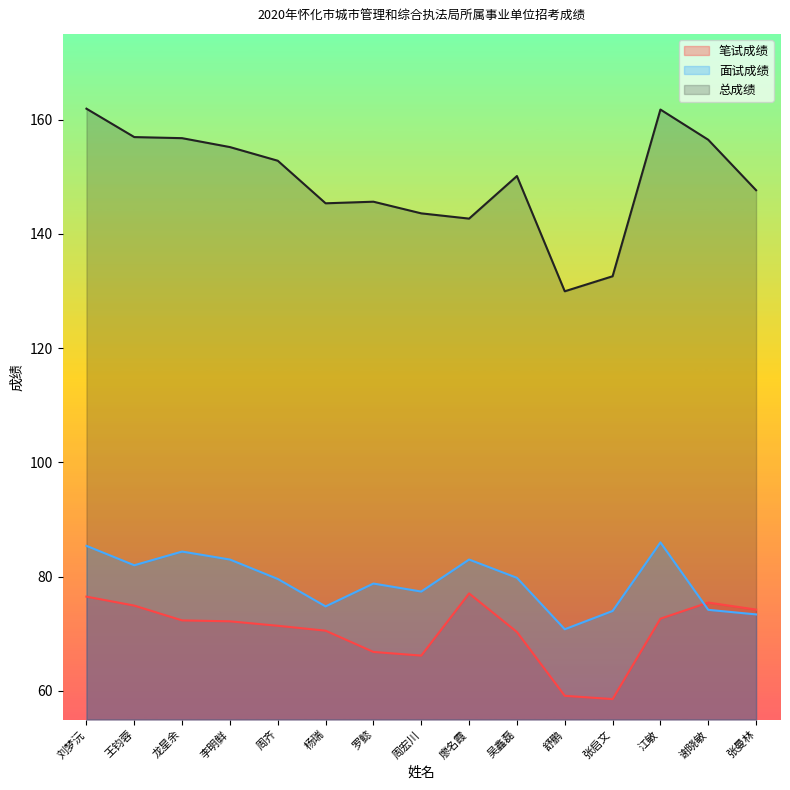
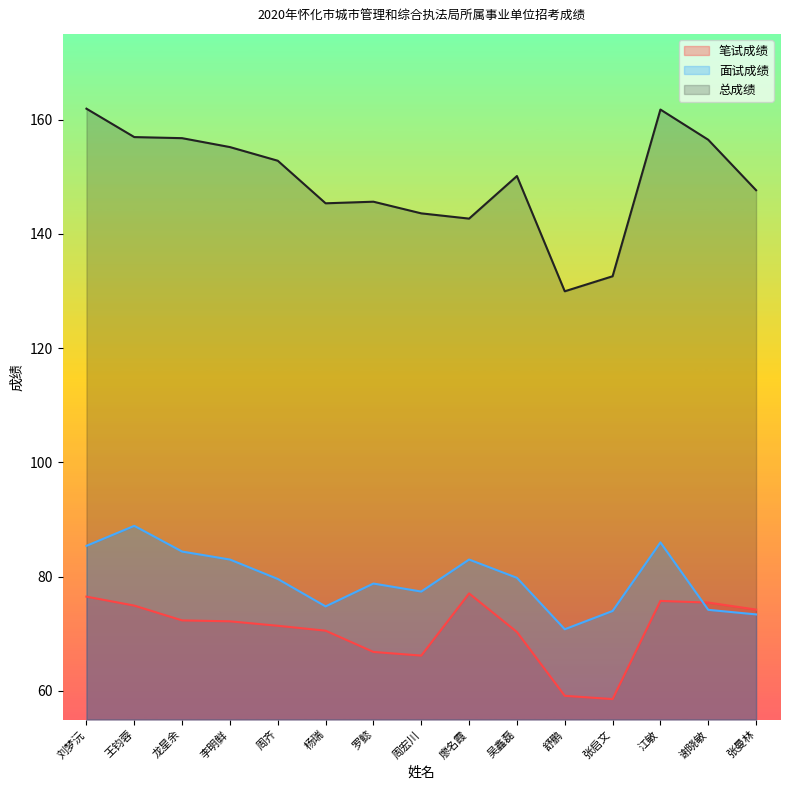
  {
    "笔试成绩": {
      "刘梦沅": 77,
      "王钧蓉": 75,
      "龙星余": 72,
      "李明鲜": 72,
      "周齐": 71,
      "杨瑞": 71,
      "罗懿": 67,
      "周宏川": 66,
      "廖名霞": 77,
      "吴鑫磊": 70,
      "舒鹏": 59,
      "张启文": 59,
-     "江敏": 73,
+     "江敏": 76,
      "谢晓敏": 75,
      "张曼林": 74
    },
    "面试成绩": {
      "刘梦沅": 85,
-     "王钧蓉": 82,
+     "王钧蓉": 89,
      "龙星余": 84,
      "李明鲜": 83,
      "周齐": 80,
      "杨瑞": 75,
      "罗懿": 79,
      "周宏川": 77,
      "廖名霞": 83,
      "吴鑫磊": 80,
      "舒鹏": 71,
      "张启文": 74,
      "江敏": 86,
      "谢晓敏": 74,
      "张曼林": 73
    },
    "总成绩": {
      "刘梦沅": 162,
      "王钧蓉": 157,
      "龙星余": 157,
      "李明鲜": 155,
      "周齐": 153,
      "杨瑞": 145,
      "罗懿": 146,
      "周宏川": 144,
      "廖名霞": 143,
      "吴鑫磊": 150,
      "舒鹏": 130,
      "张启文": 133,
      "江敏": 162,
      "谢晓敏": 156,
      "张曼林": 148
    }
  }
